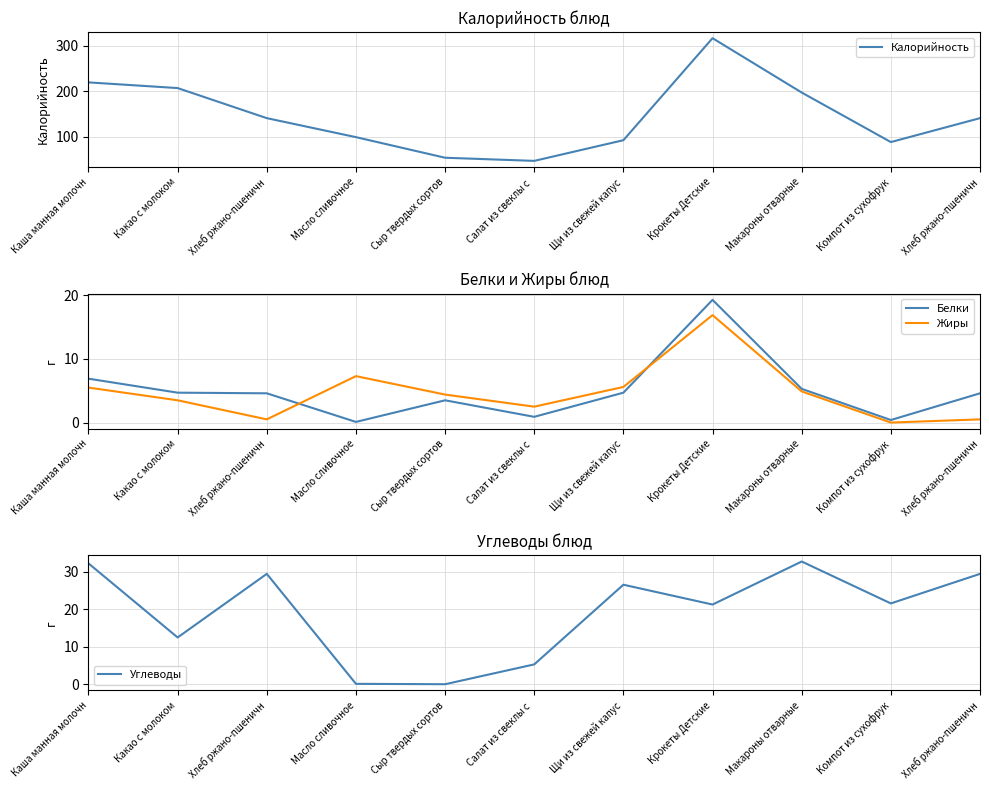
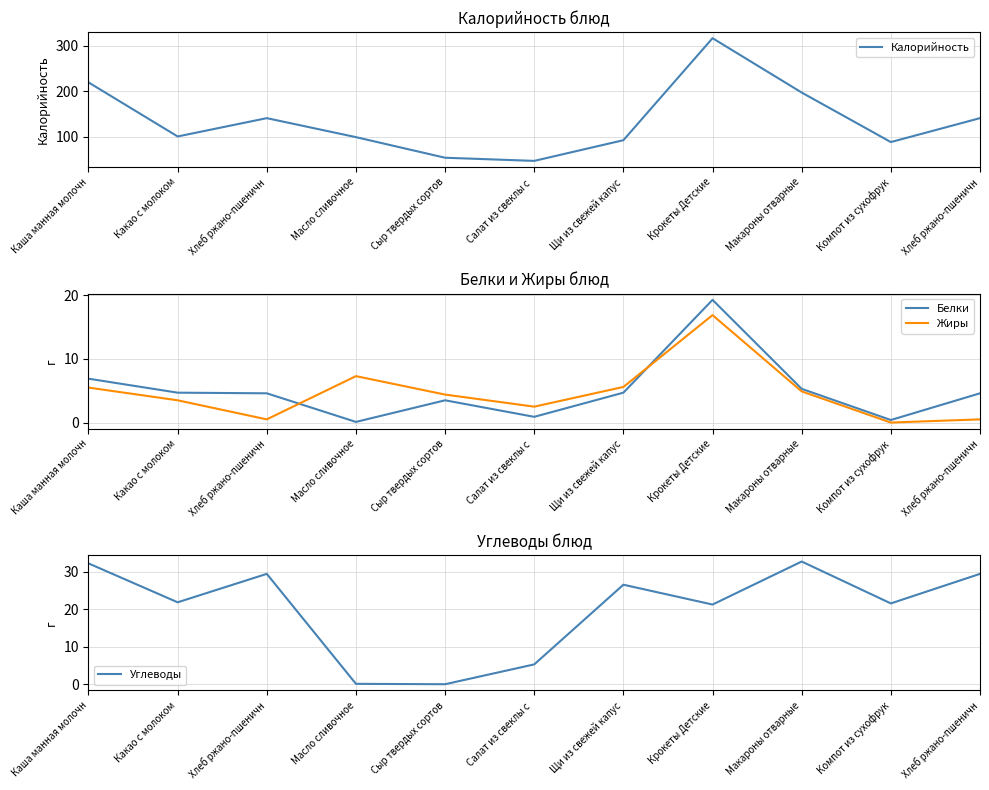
  {
    "Калорийность блюд": {
      "Каша манная молочн": 220,
-     "Какао с молоком": 210,
+     "Какао с молоком": 100,
      "Масло сливочное": 100,
      "Сыр твердых сортов": 50,
      "Салат из свеклы с": 50,
      "Щи из свежей капус": 90,
      "Крокеты Детские": 320,
      "Макароны отварные": 200,
      "Компот из сухофрук": 90
    },
    "Белки и Жиры блюд": {
      "Белки": {
        "Каша манная молочн": 7,
        "Какао с молоком": 5,
        "Масло сливочное": 0,
        "Сыр твердых сортов": 4,
        "Салат из свеклы с": 1,
        "Щи из свежей капус": 5,
        "Крокеты Детские": 19,
        "Компот из сухофрук": 0
      },
      "Жиры": {
        "Каша манная молочн": 6,
        "Какао с молоком": 4,
        "Масло сливочное": 7,
        "Сыр твердых сортов": 4,
        "Салат из свеклы с": 3,
        "Щи из свежей капус": 6,
        "Крокеты Детские": 17,
        "Компот из сухофрук": 0
      }
    },
    "Углеводы блюд": {
      "Каша манная молочн": 32,
-     "Какао с молоком": 13,
+     "Какао с молоком": 22,
      "Масло сливочное": 0,
      "Сыр твердых сортов": 0,
      "Салат из свеклы с": 5,
      "Щи из свежей капус": 27,
      "Крокеты Детские": 21,
      "Макароны отварные": 33,
      "Компот из сухофрук": 22
    }
  }
